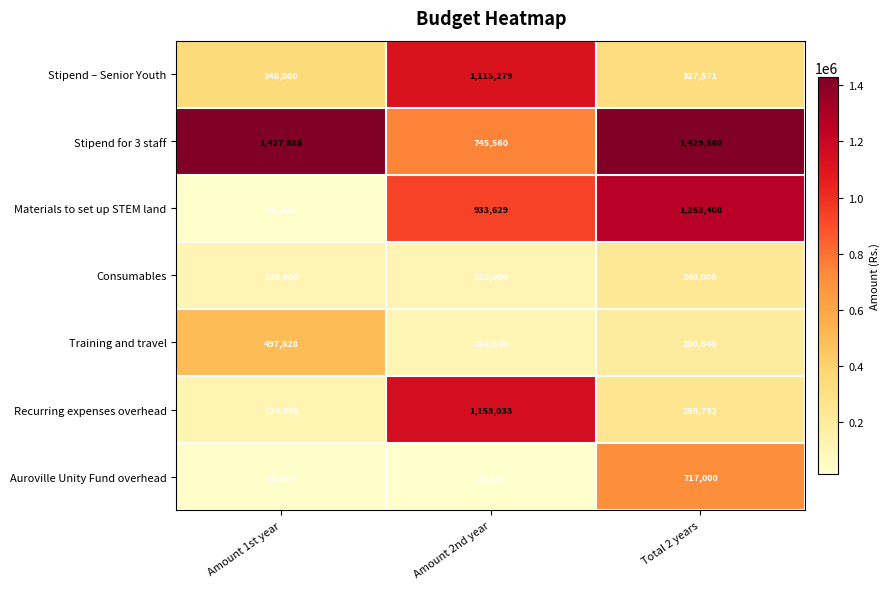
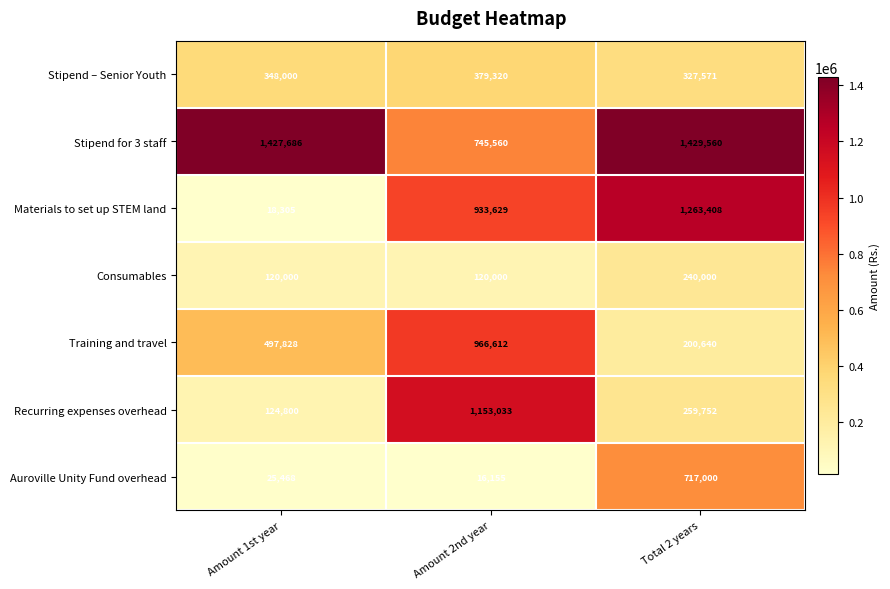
  {
    "Stipend – Senior Youth": {
      "Amount 1st year": "348,000",
-     "Amount 2nd year": "1,115,279",
+     "Amount 2nd year": "379,320",
      "Total 2 years": "327,571"
    },
    "Stipend for 3 staff": {
      "Amount 1st year": "1,427,686",
      "Amount 2nd year": "745,560",
      "Total 2 years": "1,429,560"
    },
    "Materials to set up STEM land": {
      "Amount 1st year": "18,305",
      "Amount 2nd year": "933,629",
      "Total 2 years": "1,263,408"
    },
    "Consumables": {
      "Amount 1st year": "120,000",
      "Amount 2nd year": "120,000",
      "Total 2 years": "240,000"
    },
    "Training and travel": {
      "Amount 1st year": "497,828",
-     "Amount 2nd year": "104,640",
+     "Amount 2nd year": "966,612",
      "Total 2 years": "200,640"
    },
    "Recurring expenses overhead": {
      "Amount 1st year": "124,800",
      "Amount 2nd year": "1,153,033",
      "Total 2 years": "259,752"
    },
    "Auroville Unity Fund overhead": {
      "Amount 1st year": "25,468",
      "Amount 2nd year": "16,155",
      "Total 2 years": "717,000"
    }
  }
